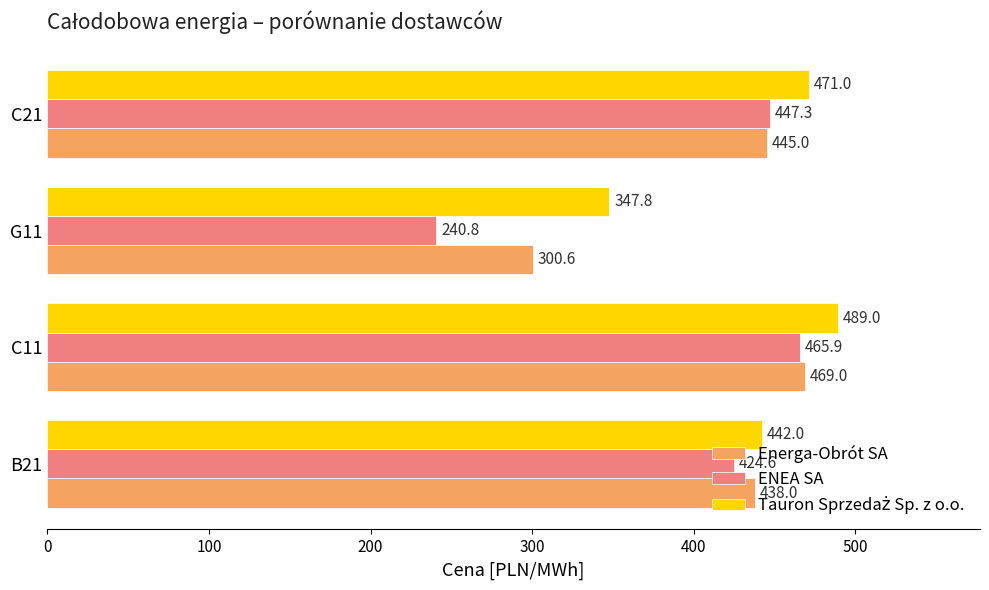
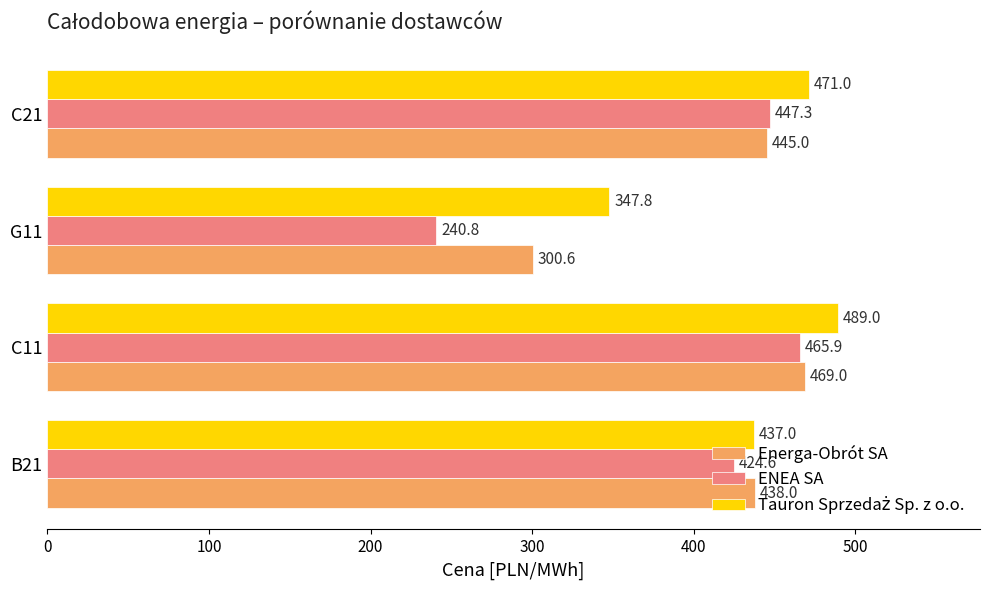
  {
    "Tauron Sprzedaż Sp. z o.o.": {
      "C21": 471.0,
      "G11": 347.8,
      "C11": 489.0,
-     "B21": 442.0
+     "B21": 437.0
    }
  }
